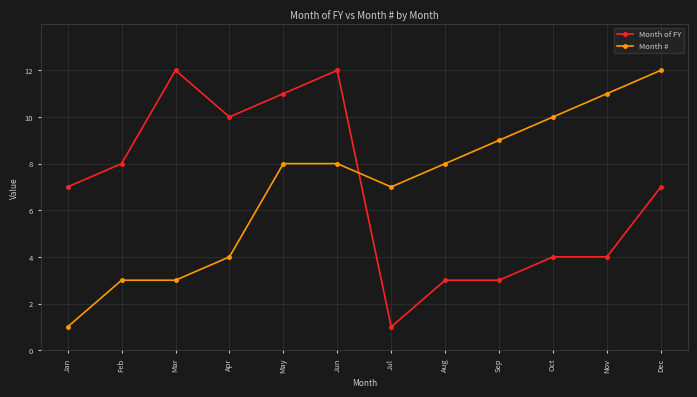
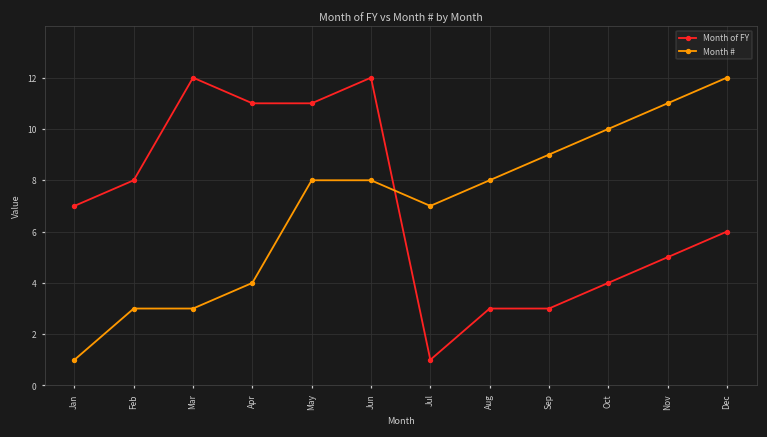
  {
    "Month of FY": {
      "Jan": 7,
      "Feb": 8,
      "Mar": 12,
-     "Apr": 10,
+     "Apr": 11,
      "May": 11,
      "Jun": 12,
      "Jul": 1,
      "Aug": 3,
      "Sep": 3,
      "Oct": 4,
-     "Nov": 4,
-     "Dec": 7
+     "Nov": 5,
+     "Dec": 6
    },
    "Month #": {
      "Jan": 1,
      "Feb": 3,
      "Mar": 3,
      "Apr": 4,
      "May": 8,
      "Jun": 8,
      "Jul": 7,
      "Aug": 8,
      "Sep": 9,
      "Oct": 10,
      "Nov": 11,
      "Dec": 12
    }
  }
